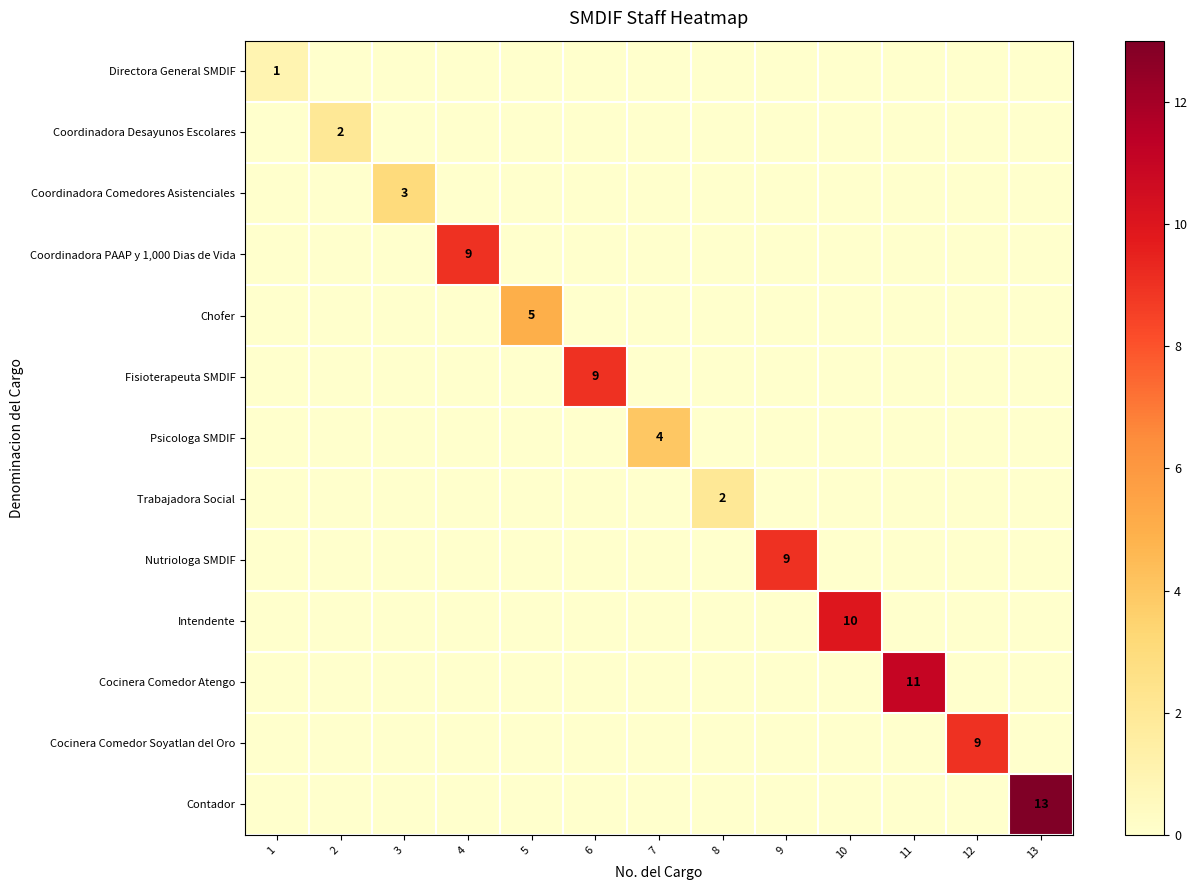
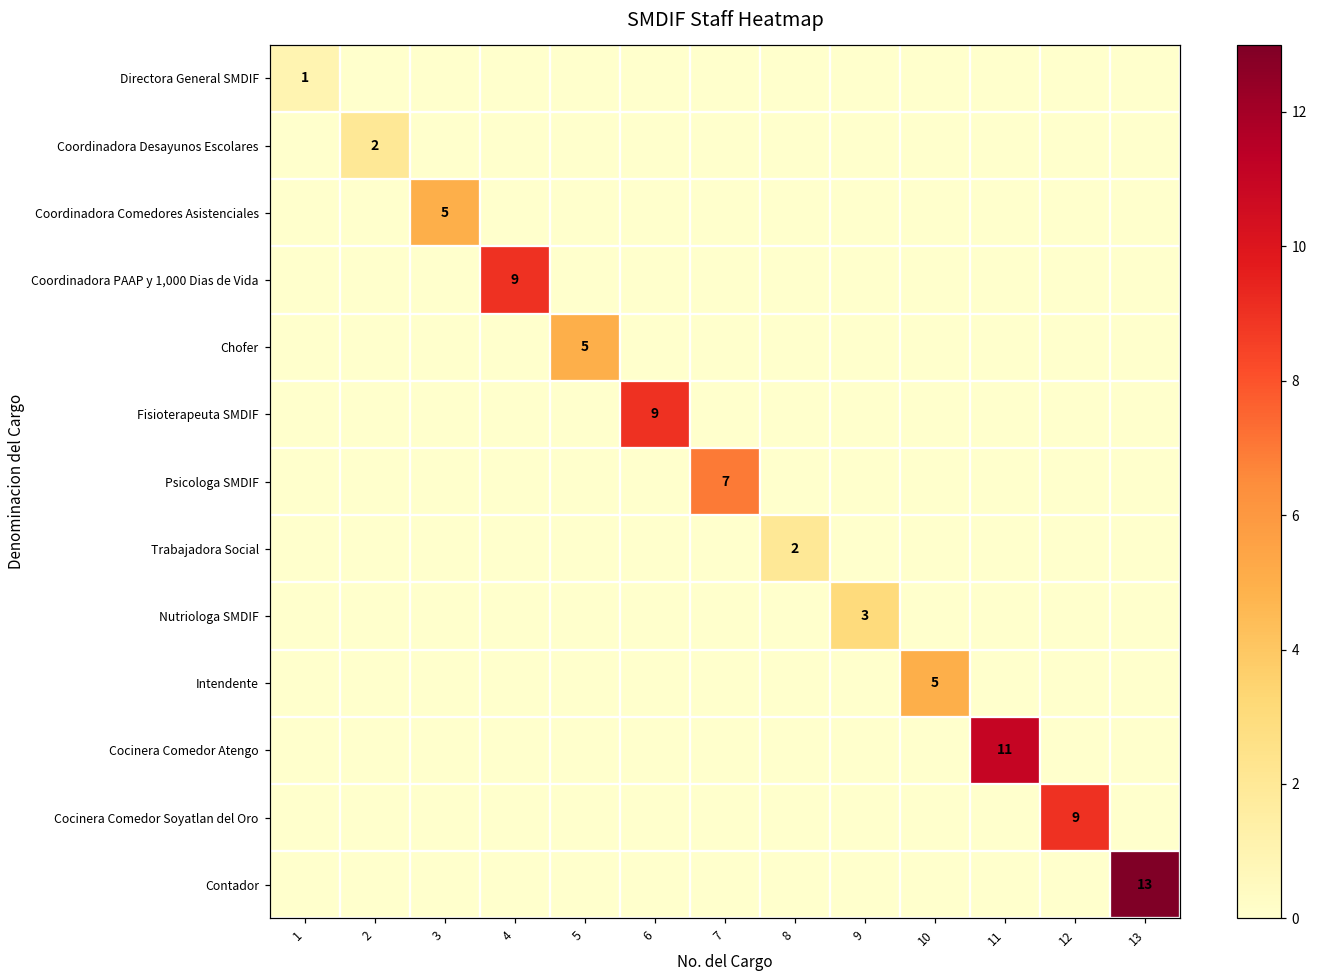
  {
    "Directora General SMDIF": {
      "1": 1
    },
    "Coordinadora Desayunos Escolares": {
      "2": 2
    },
    "Coordinadora Comedores Asistenciales": {
-     "3": 3
+     "3": 5
    },
    "Coordinadora PAAP y 1,000 Dias de Vida": {
      "4": 9
    },
    "Chofer": {
      "5": 5
    },
    "Fisioterapeuta SMDIF": {
      "6": 9
    },
    "Psicologa SMDIF": {
-     "7": 4
+     "7": 7
    },
    "Trabajadora Social": {
      "8": 2
    },
    "Nutriologa SMDIF": {
-     "9": 9
+     "9": 3
    },
    "Intendente": {
-     "10": 10
+     "10": 5
    },
    "Cocinera Comedor Atengo": {
      "11": 11
    },
    "Cocinera Comedor Soyatlan del Oro": {
      "12": 9
    },
    "Contador": {
      "13": 13
    }
  }
